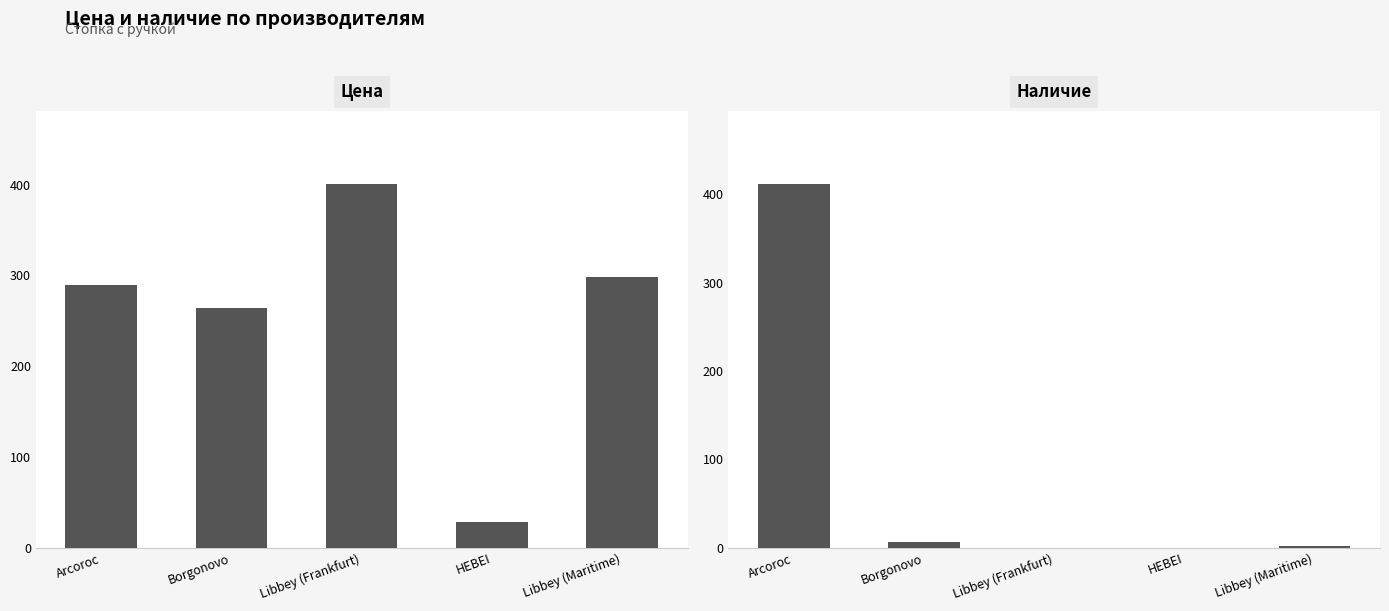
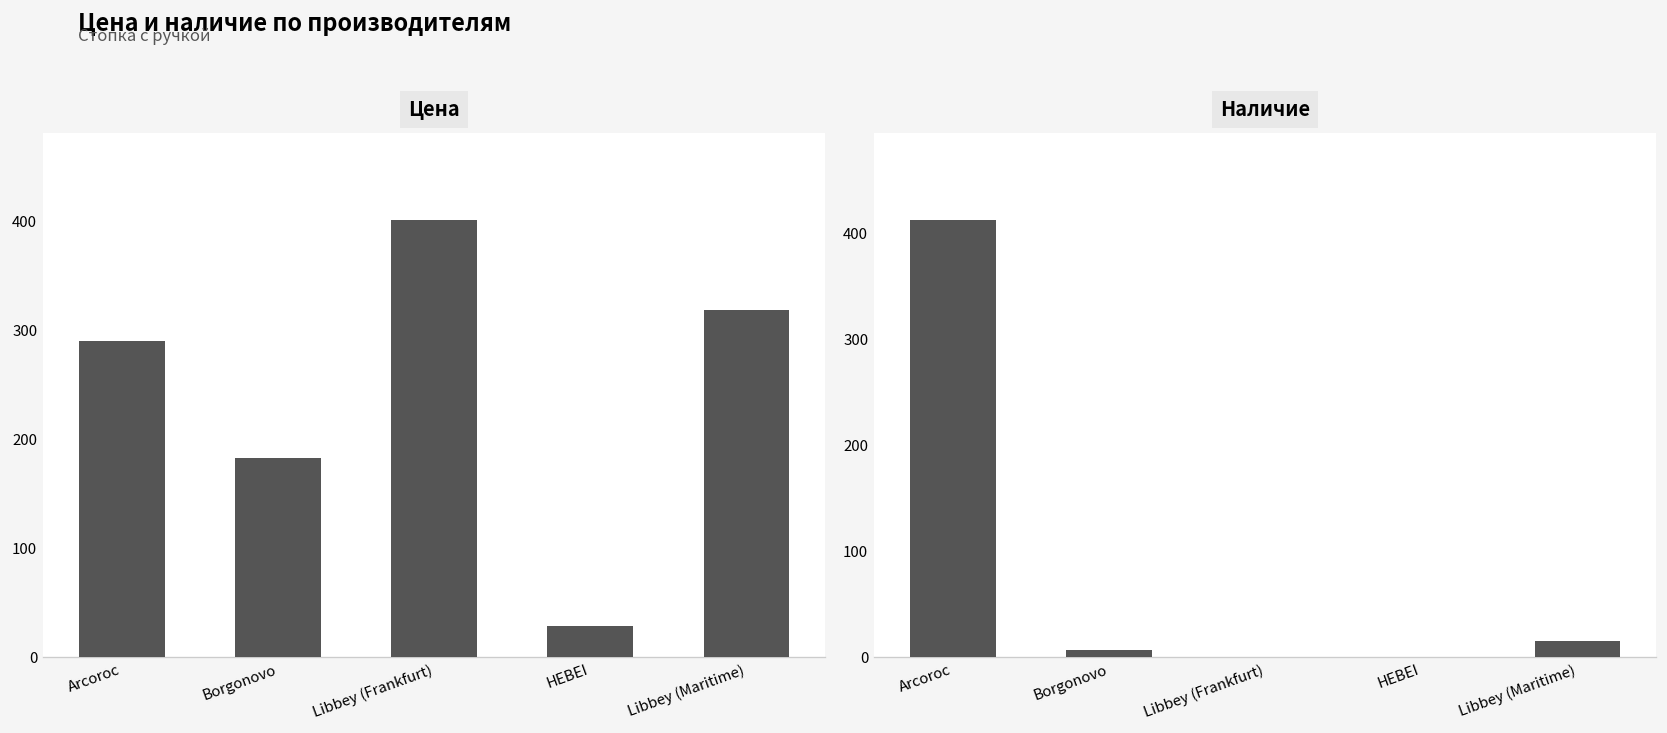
  {
    "Цена": {
      "Arcoroc": 290,
-     "Borgonovo": 260,
+     "Borgonovo": 180,
      "Libbey (Frankfurt)": 400,
      "HEBEI": 30,
-     "Libbey (Maritime)": 300
+     "Libbey (Maritime)": 320
    },
    "Наличие": {
      "Arcoroc": 410,
      "Borgonovo": 10,
      "Libbey (Frankfurt)": 0,
      "HEBEI": 0,
-     "Libbey (Maritime)": 0
+     "Libbey (Maritime)": 20
    }
  }
